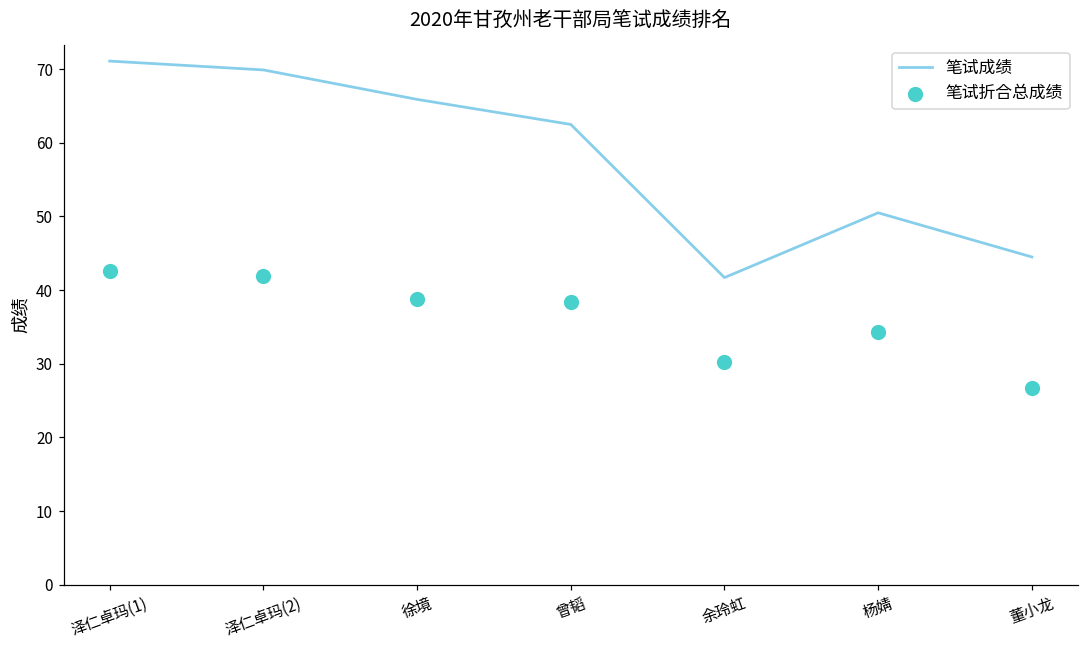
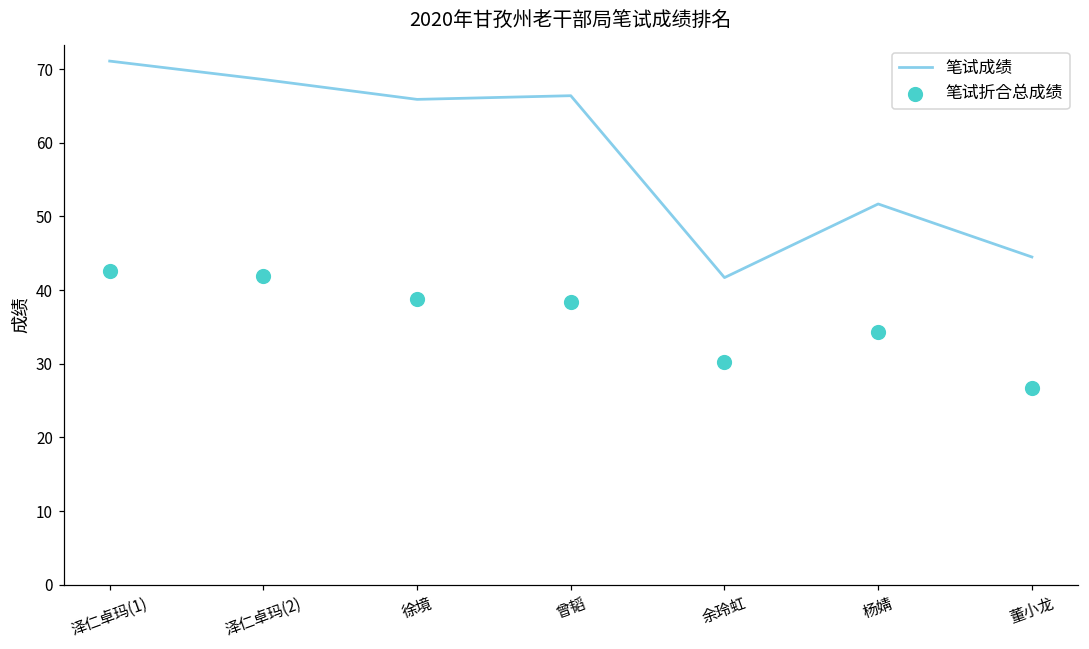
  {
    "笔试成绩": {
      "泽仁卓玛(1)": 71,
-     "泽仁卓玛(2)": 70,
+     "泽仁卓玛(2)": 69,
      "徐境": 66,
-     "曾韬": 63,
+     "曾韬": 66,
      "余玲虹": 42,
-     "杨婧": 51,
+     "杨婧": 52,
      "董小龙": 45
    }
  }
